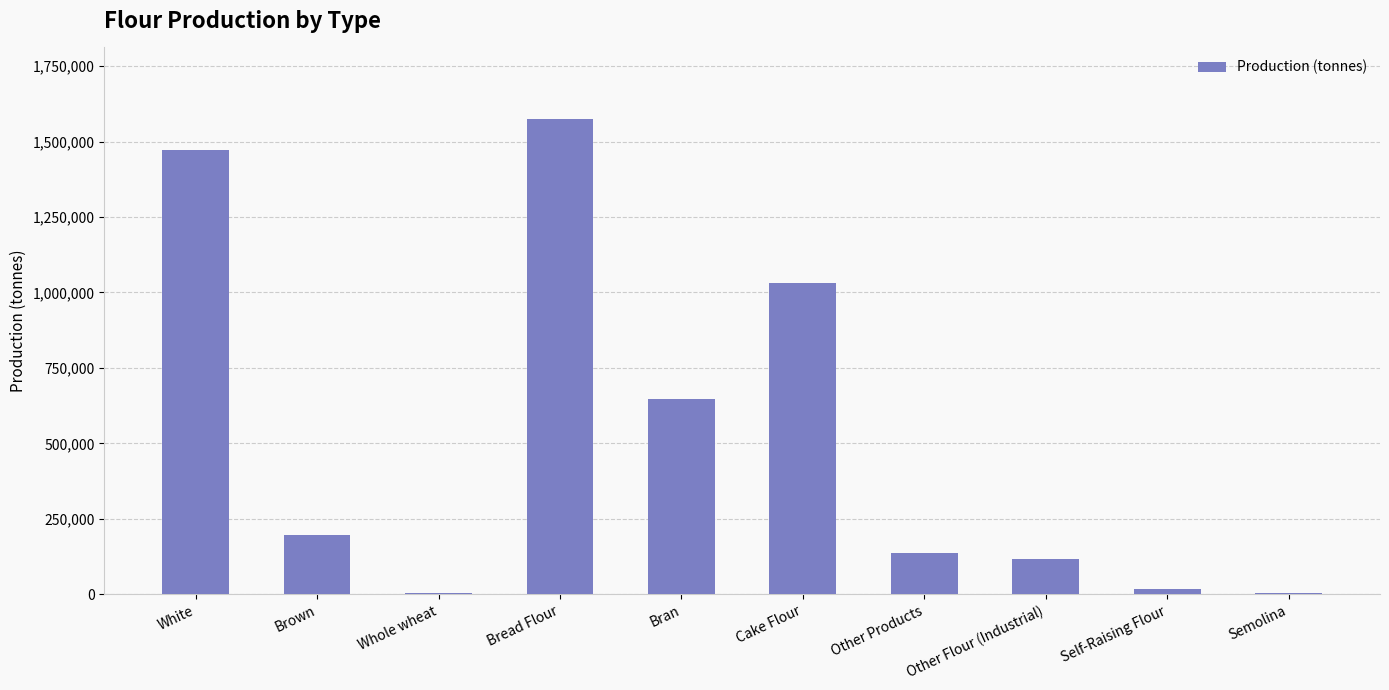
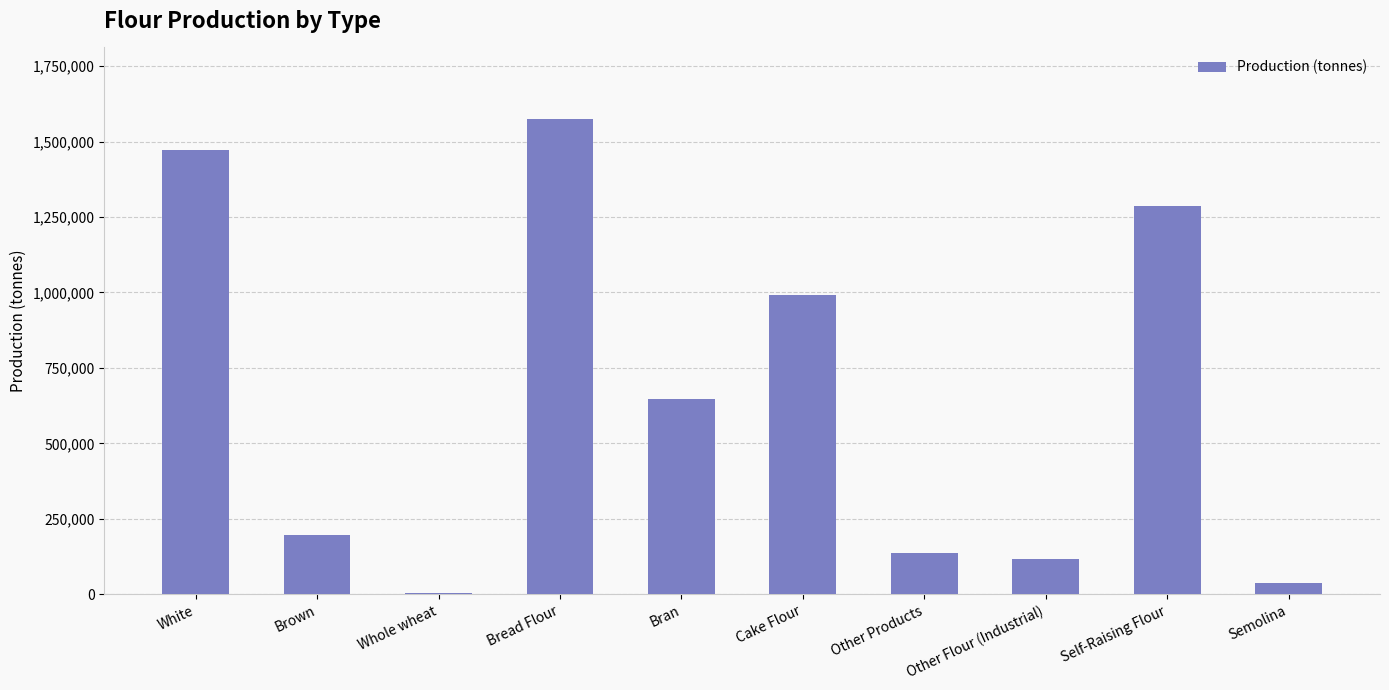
  {
    "White": "1,470,000",
    "Brown": "200,000",
    "Bread Flour": "1,580,000",
    "Bran": "650,000",
-   "Cake Flour": "1,030,000",
+   "Cake Flour": "990,000",
    "Other Products": "140,000",
    "Other Flour (Industrial)": "120,000",
-   "Self-Raising Flour": "20,000",
-   "Semolina": "0"
+   "Self-Raising Flour": "1,290,000",
+   "Semolina": "40,000"
  }
